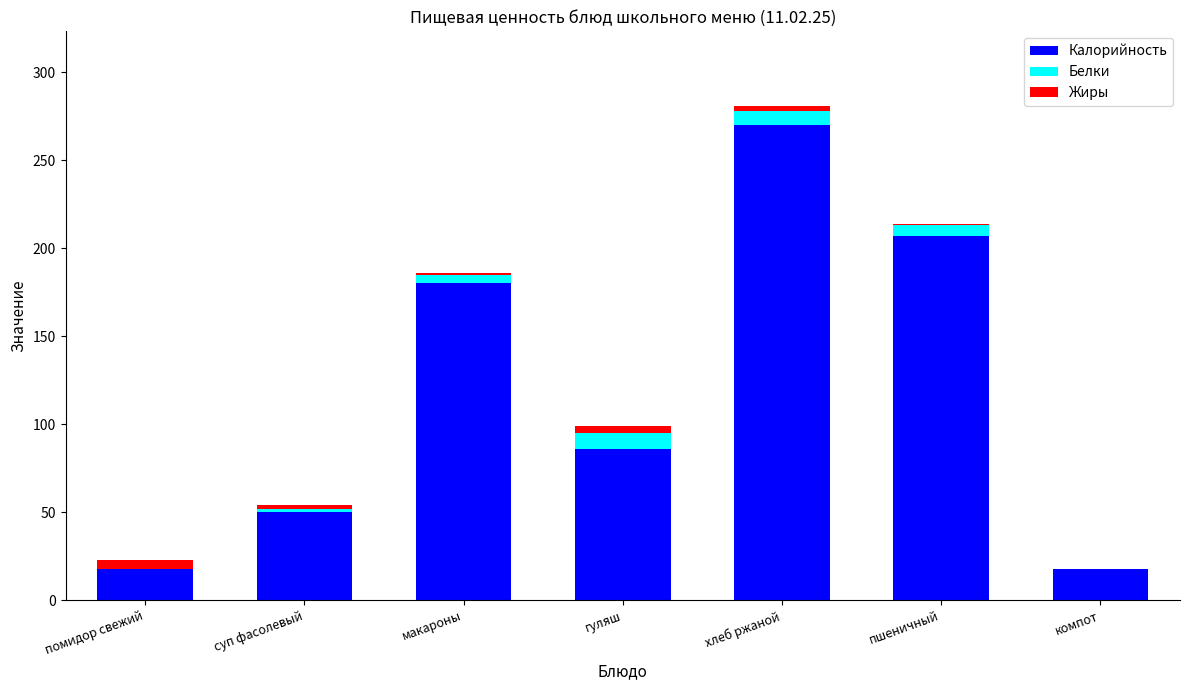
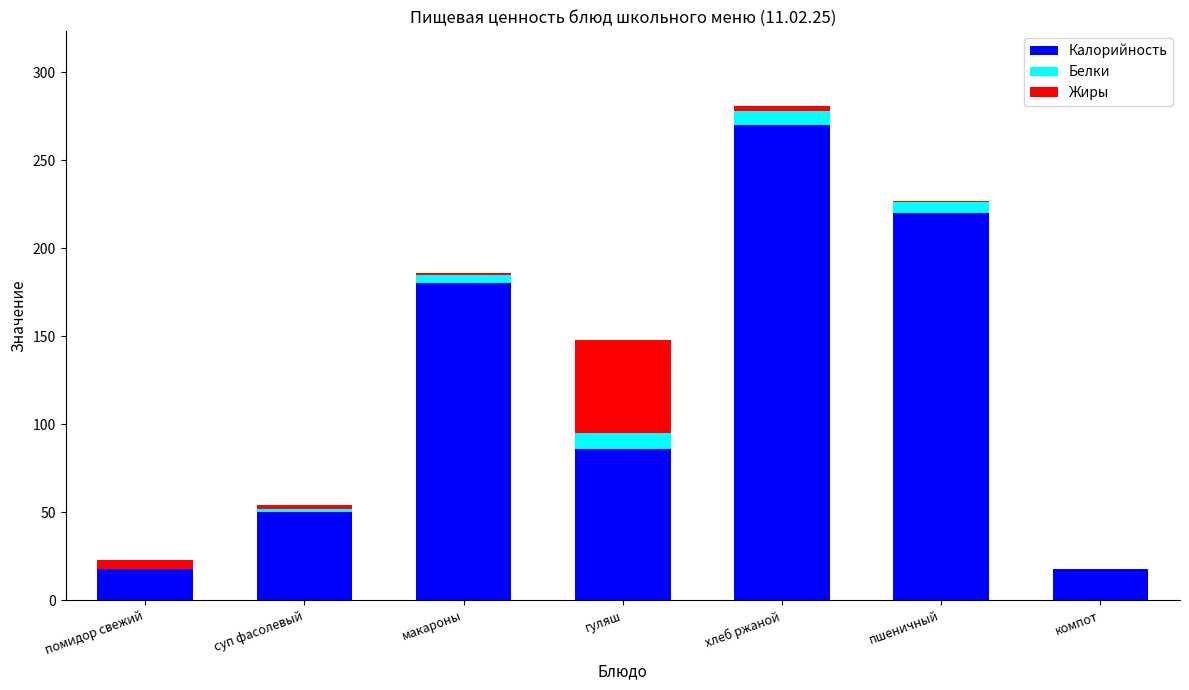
  {
    "Калорийность": {
      "помидор свежий": 18,
      "суп фасолевый": 50,
      "макароны": 180,
      "гуляш": 86,
      "хлеб ржаной": 270,
-     "пшеничный": 207,
+     "пшеничный": 220,
      "компот": 18
    },
    "Белки": {
      "помидор свежий": 0,
      "суп фасолевый": 2,
      "макароны": 5,
      "гуляш": 9,
      "хлеб ржаной": 8,
      "пшеничный": 6,
      "компот": 0
    },
    "Жиры": {
      "помидор свежий": 5,
      "суп фасолевый": 2,
-     "гуляш": 4,
+     "гуляш": 53,
      "хлеб ржаной": 3,
      "компот": 0
    }
  }
